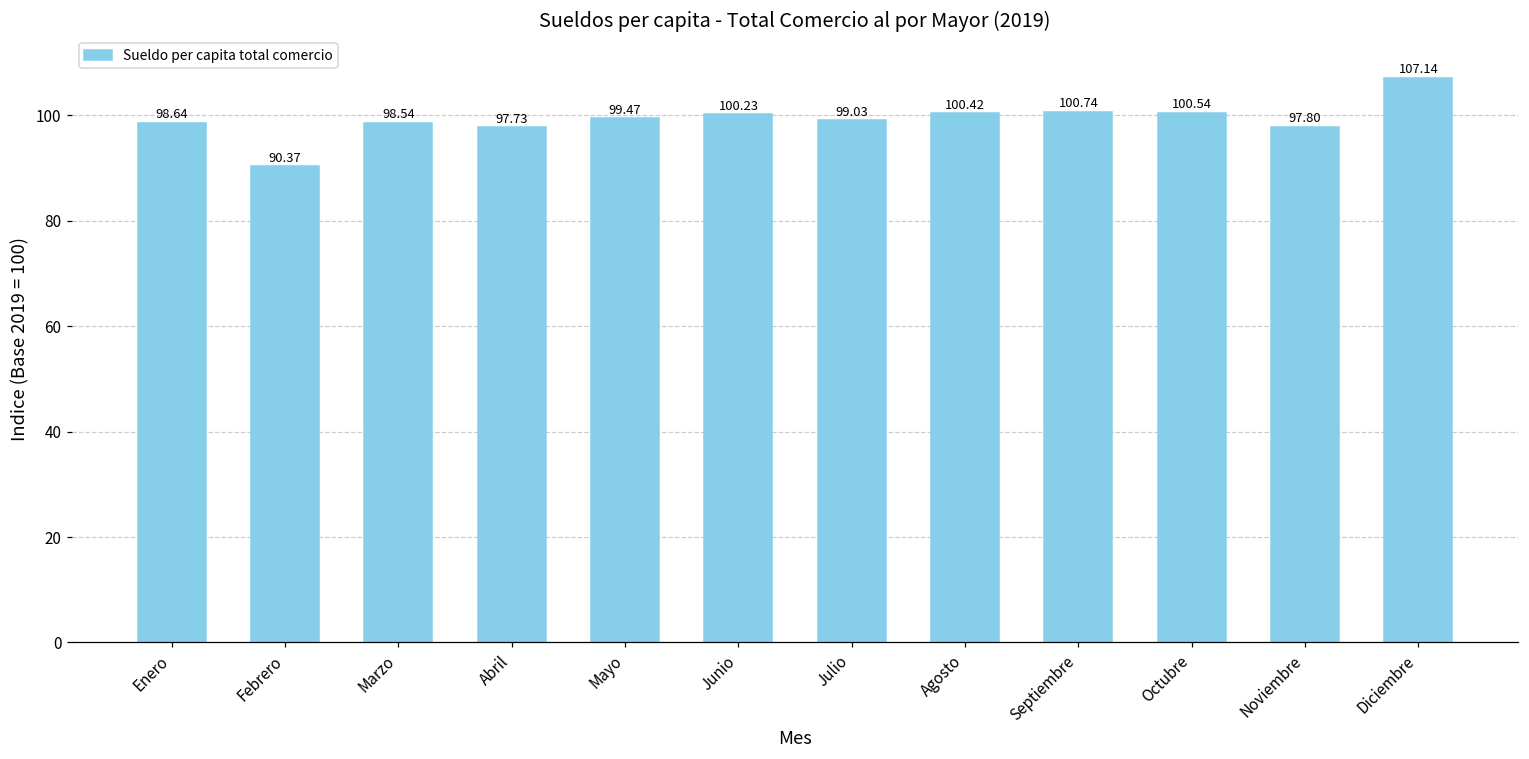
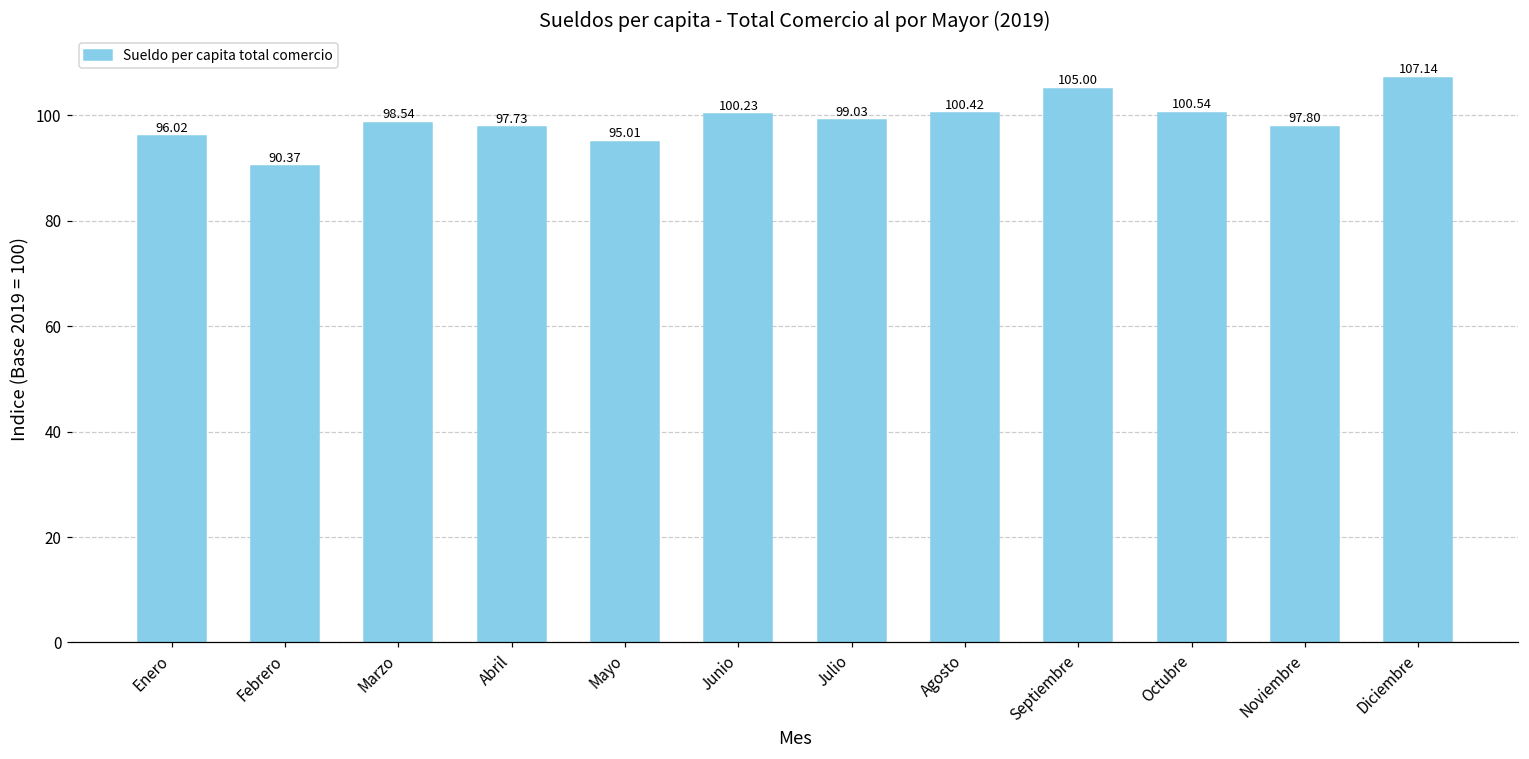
  {
-   "Enero": 98.64,
+   "Enero": 96.02,
    "Febrero": 90.37,
    "Marzo": 98.54,
    "Abril": 97.73,
-   "Mayo": 99.47,
+   "Mayo": 95.01,
    "Junio": 100.23,
    "Julio": 99.03,
    "Agosto": 100.42,
-   "Septiembre": 100.74,
+   "Septiembre": 105.00,
    "Octubre": 100.54,
    "Noviembre": 97.80,
    "Diciembre": 107.14
  }
